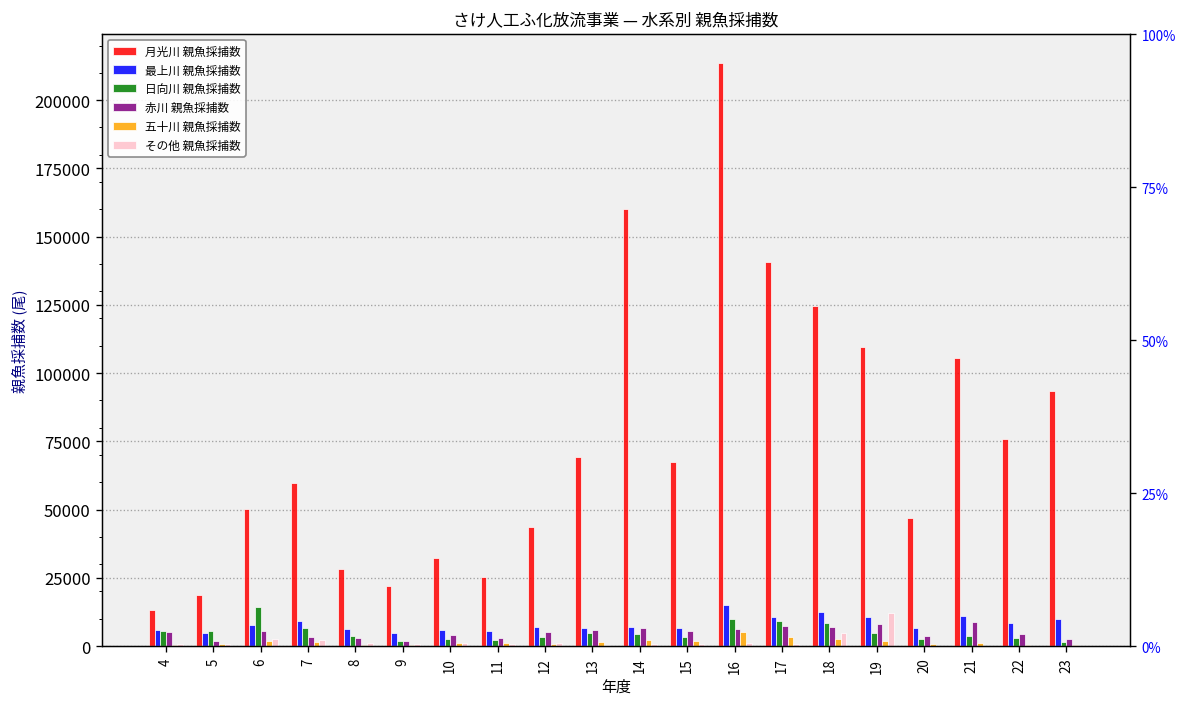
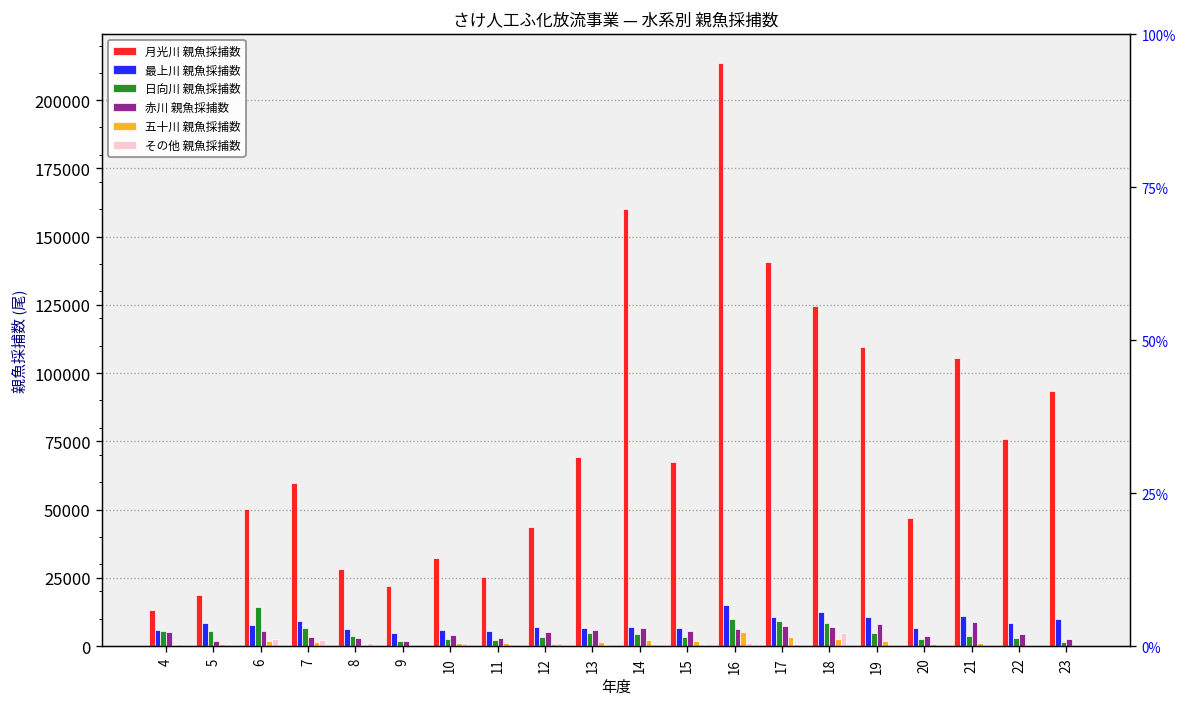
  {
    "月光川 親魚採捕数": {
      "4": 13000,
      "5": 19000,
      "6": 50000,
      "7": 60000,
      "8": 28000,
      "9": 22000,
      "10": 32000,
      "11": 25000,
      "12": 43000,
      "13": 69000,
      "14": 160000,
      "15": 68000,
      "16": 213000,
      "17": 141000,
      "18": 125000,
      "19": 109000,
      "20": 47000,
      "21": 106000,
      "22": 76000,
      "23": 94000
    },
    "最上川 親魚採捕数": {
      "4": 6000,
-     "5": 5000,
+     "5": 8000,
      "6": 8000,
      "7": 9000,
      "8": 6000,
      "9": 5000,
      "10": 6000,
      "11": 6000,
      "12": 7000,
      "13": 7000,
      "14": 7000,
      "15": 7000,
      "16": 15000,
      "17": 10000,
      "18": 12000,
      "19": 11000,
      "20": 7000,
      "21": 11000,
      "22": 8000,
      "23": 10000
    },
    "日向川 親魚採捕数": {
      "4": 5000,
      "5": 5000,
      "6": 14000,
      "7": 7000,
      "8": 4000,
      "9": 2000,
      "10": 3000,
      "11": 2000,
      "12": 3000,
      "13": 5000,
      "14": 4000,
      "15": 3000,
      "16": 10000,
      "17": 9000,
      "18": 8000,
      "19": 5000,
      "20": 3000,
      "21": 4000,
      "22": 3000,
      "23": 2000
    },
    "赤川 親魚採捕数": {
      "4": 5000,
      "5": 2000,
      "6": 6000,
      "7": 3000,
      "8": 3000,
      "9": 2000,
      "10": 4000,
      "11": 3000,
      "12": 5000,
      "13": 6000,
      "14": 7000,
      "15": 6000,
      "16": 6000,
      "17": 7000,
      "18": 7000,
      "19": 8000,
      "20": 4000,
      "21": 9000,
      "22": 4000,
      "23": 2000
    },
    "五十川 親魚採捕数": {
      "6": 2000,
      "7": 1000,
      "13": 1000,
      "14": 2000,
      "15": 2000,
      "16": 5000,
      "17": 3000,
      "18": 3000,
      "19": 2000,
      "21": 1000
    },
    "その他 親魚採捕数": {
      "6": 3000,
      "7": 2000,
      "8": 1000,
      "10": 1000,
      "12": 1000,
      "16": 1000,
      "18": 5000,
-     "19": 12000
+     "19": 0
    }
  }
